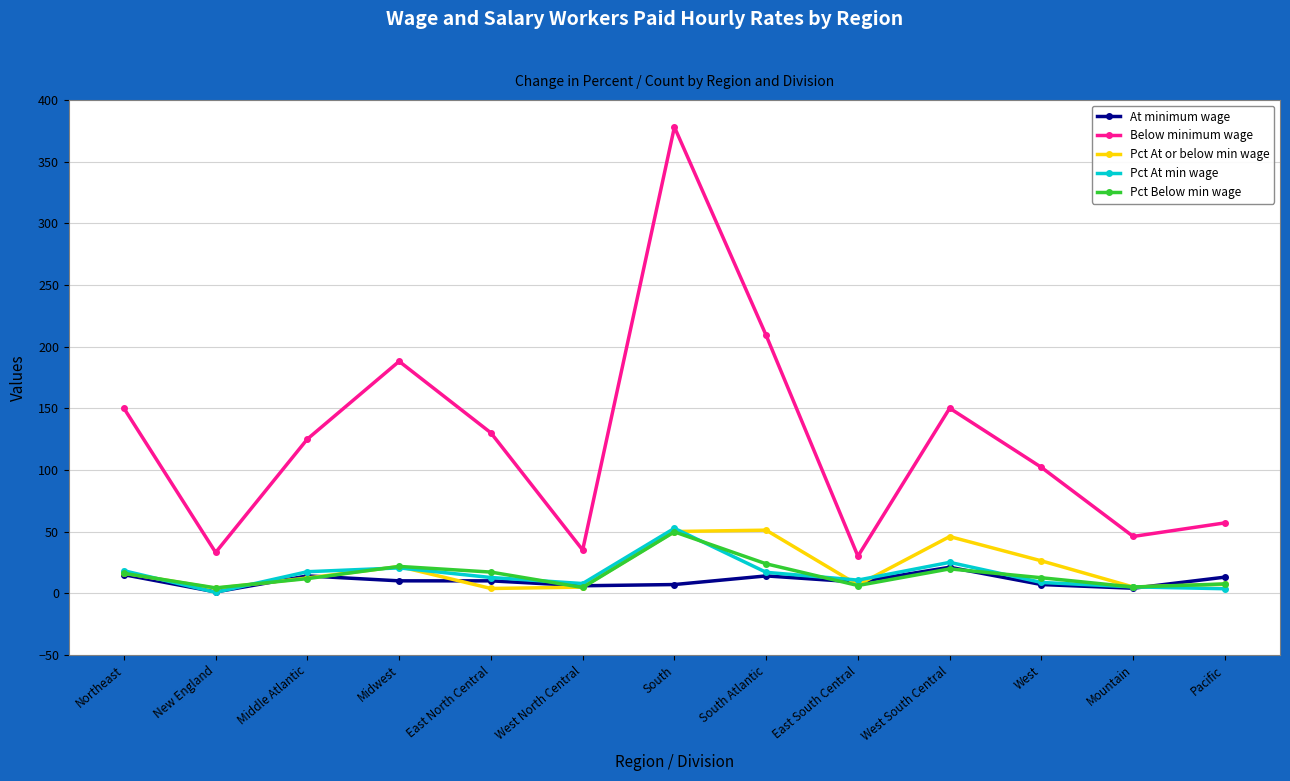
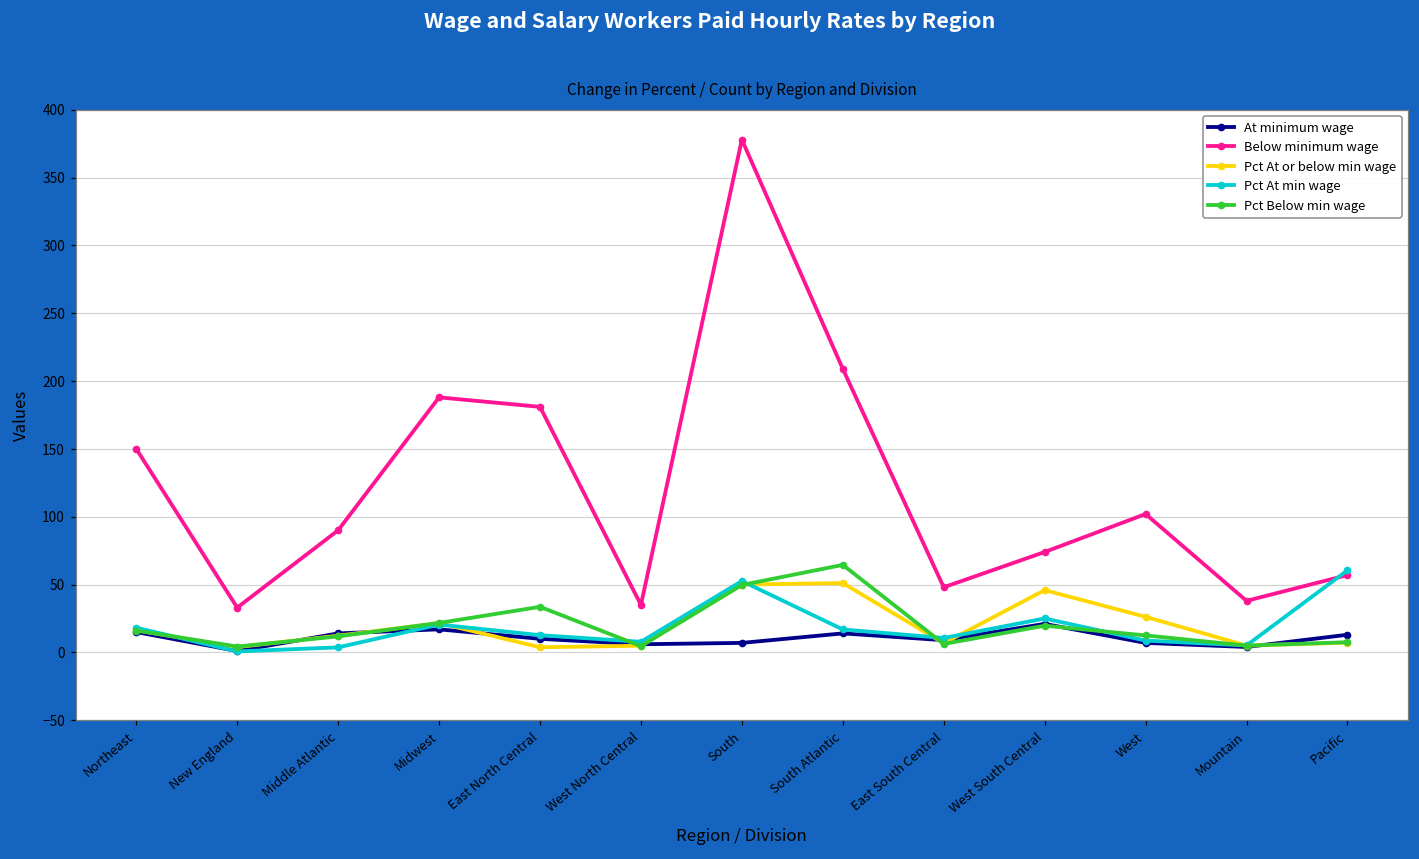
  {
    "At minimum wage": {
-     "Midwest": 10,
+     "Midwest": 17,
      "East North Central": 10,
      "South": 7,
      "South Atlantic": 14,
      "Pacific": 13
    },
    "Below minimum wage": {
      "Northeast": 150,
      "New England": 33,
-     "Middle Atlantic": 125,
+     "Middle Atlantic": 90,
      "Midwest": 188,
-     "East North Central": 130,
+     "East North Central": 181,
      "West North Central": 35,
      "South": 378,
      "South Atlantic": 209,
-     "East South Central": 30,
-     "West South Central": 150,
+     "East South Central": 48,
+     "West South Central": 74,
      "West": 102,
-     "Mountain": 46,
+     "Mountain": 38,
      "Pacific": 57
    },
    "Pct At or below min wage": {
      "East North Central": 4,
      "South Atlantic": 51,
      "West South Central": 46,
      "West": 26
    },
    "Pct At min wage": {
-     "Middle Atlantic": 17,
+     "Middle Atlantic": 4,
      "East North Central": 13,
      "South": 53,
      "South Atlantic": 17,
      "West South Central": 25,
-     "Pacific": 4
+     "Pacific": 61
    },
    "Pct Below min wage": {
-     "East North Central": 17,
-     "South Atlantic": 24,
+     "East North Central": 34,
+     "South Atlantic": 65,
      "West": 13
    }
  }
